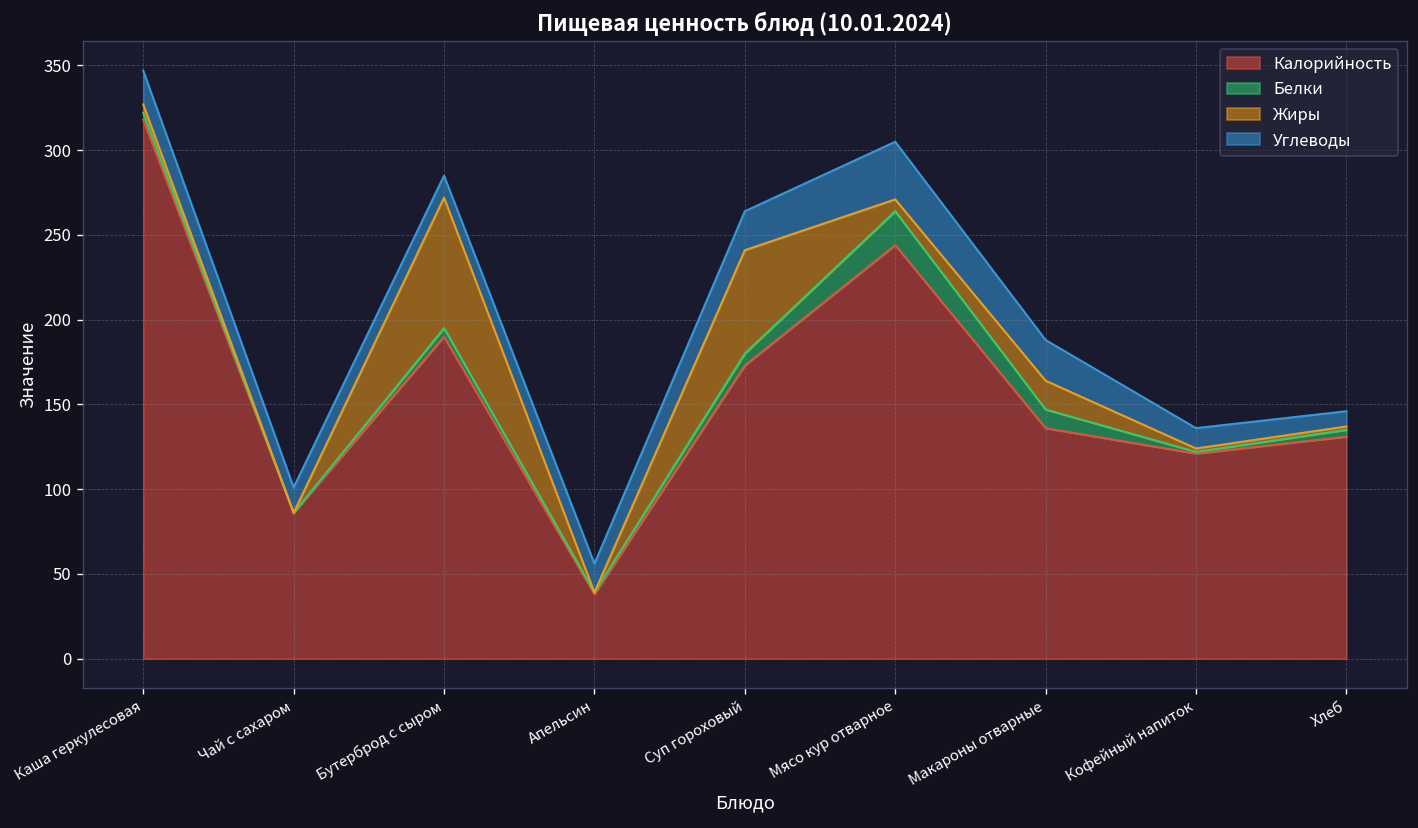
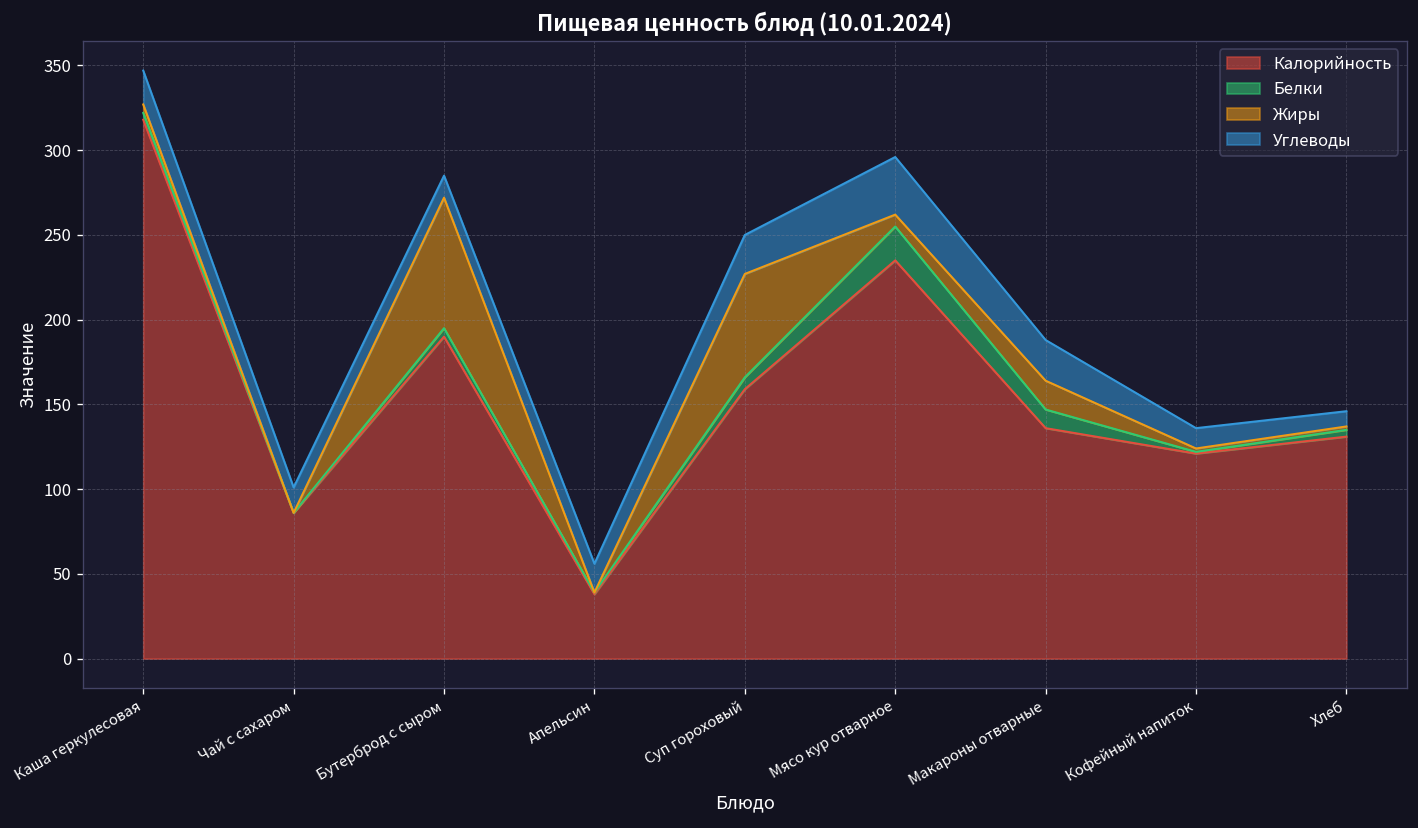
  {
    "Калорийность": {
      "Каша геркулесовая": 318,
      "Бутерброд с сыром": 190,
-     "Суп гороховый": 173,
-     "Мясо кур отварное": 244,
+     "Суп гороховый": 159,
+     "Мясо кур отварное": 235,
      "Макароны отварные": 136,
      "Хлеб": 131
    },
    "Белки": {
      "Каша геркулесовая": 4,
      "Бутерброд с сыром": 5,
      "Суп гороховый": 7,
      "Мясо кур отварное": 20,
      "Макароны отварные": 11,
      "Хлеб": 4
    },
    "Жиры": {
      "Каша геркулесовая": 5,
      "Бутерброд с сыром": 77,
      "Суп гороховый": 61,
      "Мясо кур отварное": 7,
      "Макароны отварные": 17,
      "Кофейный напиток": 2,
      "Хлеб": 2
    },
    "Углеводы": {
      "Каша геркулесовая": 20,
      "Чай с сахаром": 15,
      "Бутерброд с сыром": 13,
      "Апельсин": 17,
      "Суп гороховый": 23,
      "Мясо кур отварное": 34,
      "Макароны отварные": 24,
      "Кофейный напиток": 12,
      "Хлеб": 9
    }
  }
